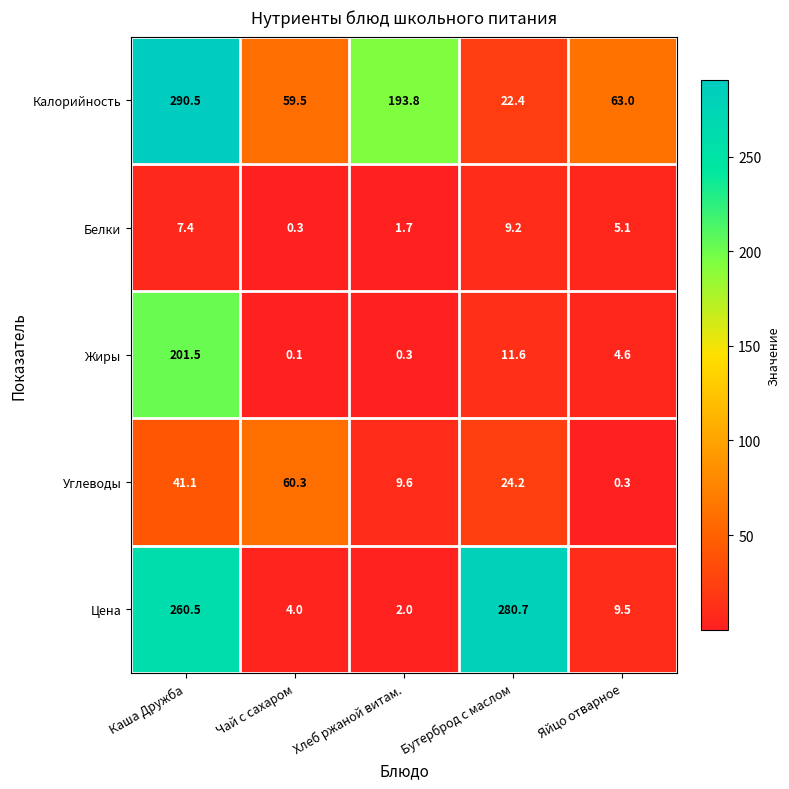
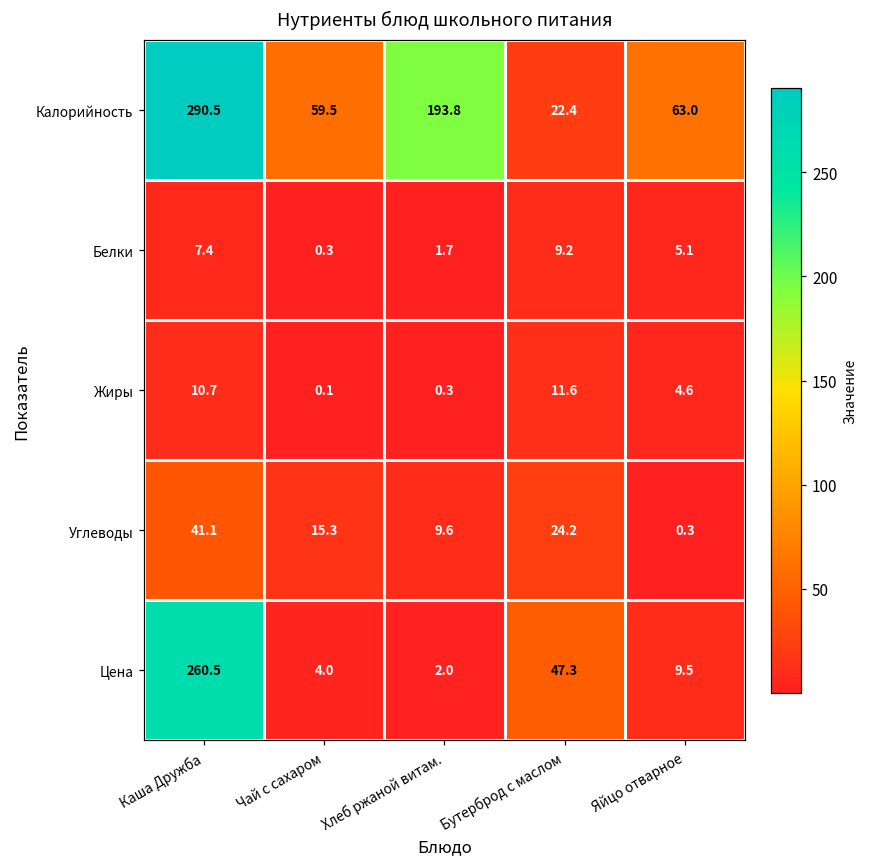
  {
    "Калорийность": {
      "Каша Дружба": 290.5,
      "Чай с сахаром": 59.5,
      "Хлеб ржаной витам.": 193.8,
      "Бутерброд с маслом": 22.4,
      "Яйцо отварное": 63.0
    },
    "Белки": {
      "Каша Дружба": 7.4,
      "Чай с сахаром": 0.3,
      "Хлеб ржаной витам.": 1.7,
      "Бутерброд с маслом": 9.2,
      "Яйцо отварное": 5.1
    },
    "Жиры": {
-     "Каша Дружба": 201.5,
+     "Каша Дружба": 10.7,
      "Чай с сахаром": 0.1,
      "Хлеб ржаной витам.": 0.3,
      "Бутерброд с маслом": 11.6,
      "Яйцо отварное": 4.6
    },
    "Углеводы": {
      "Каша Дружба": 41.1,
-     "Чай с сахаром": 60.3,
+     "Чай с сахаром": 15.3,
      "Хлеб ржаной витам.": 9.6,
      "Бутерброд с маслом": 24.2,
      "Яйцо отварное": 0.3
    },
    "Цена": {
      "Каша Дружба": 260.5,
      "Чай с сахаром": 4.0,
      "Хлеб ржаной витам.": 2.0,
-     "Бутерброд с маслом": 280.7,
+     "Бутерброд с маслом": 47.3,
      "Яйцо отварное": 9.5
    }
  }
